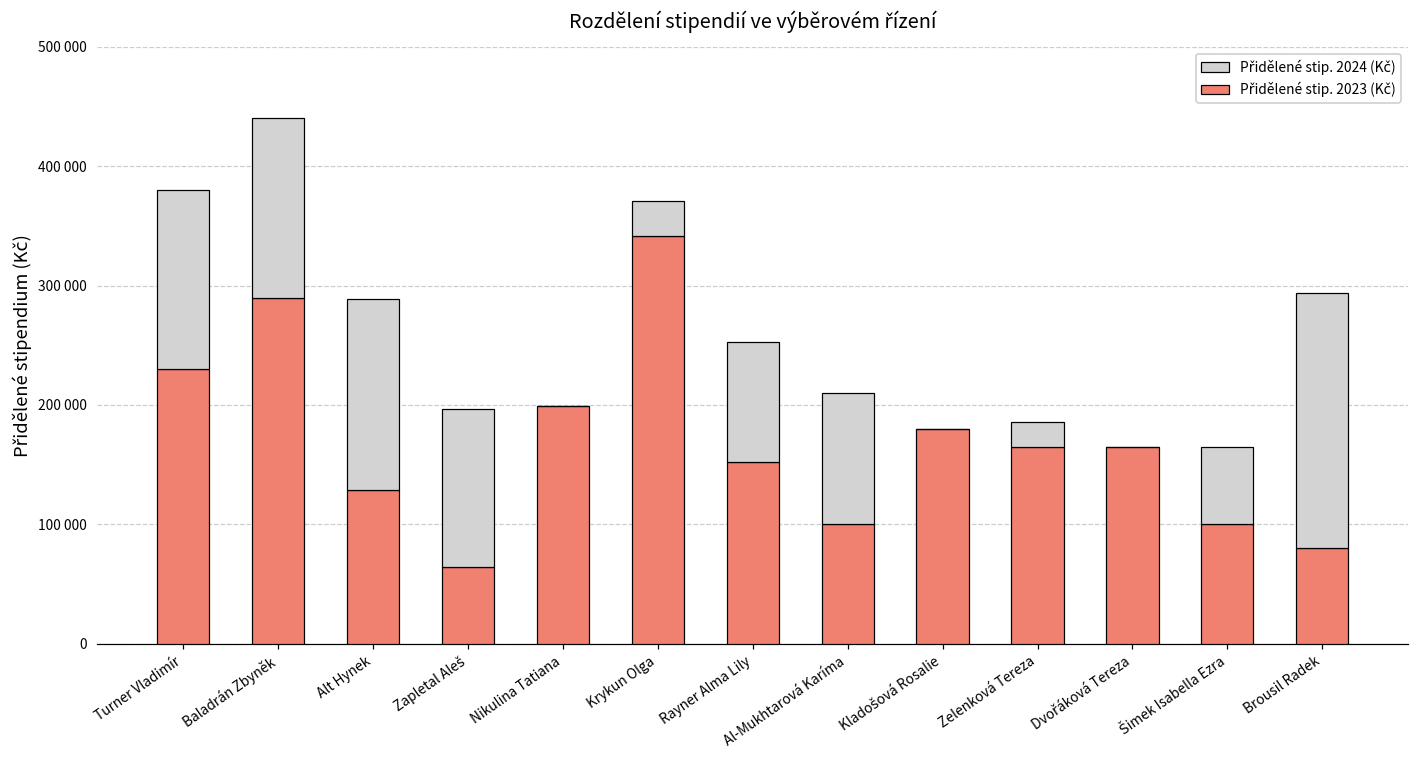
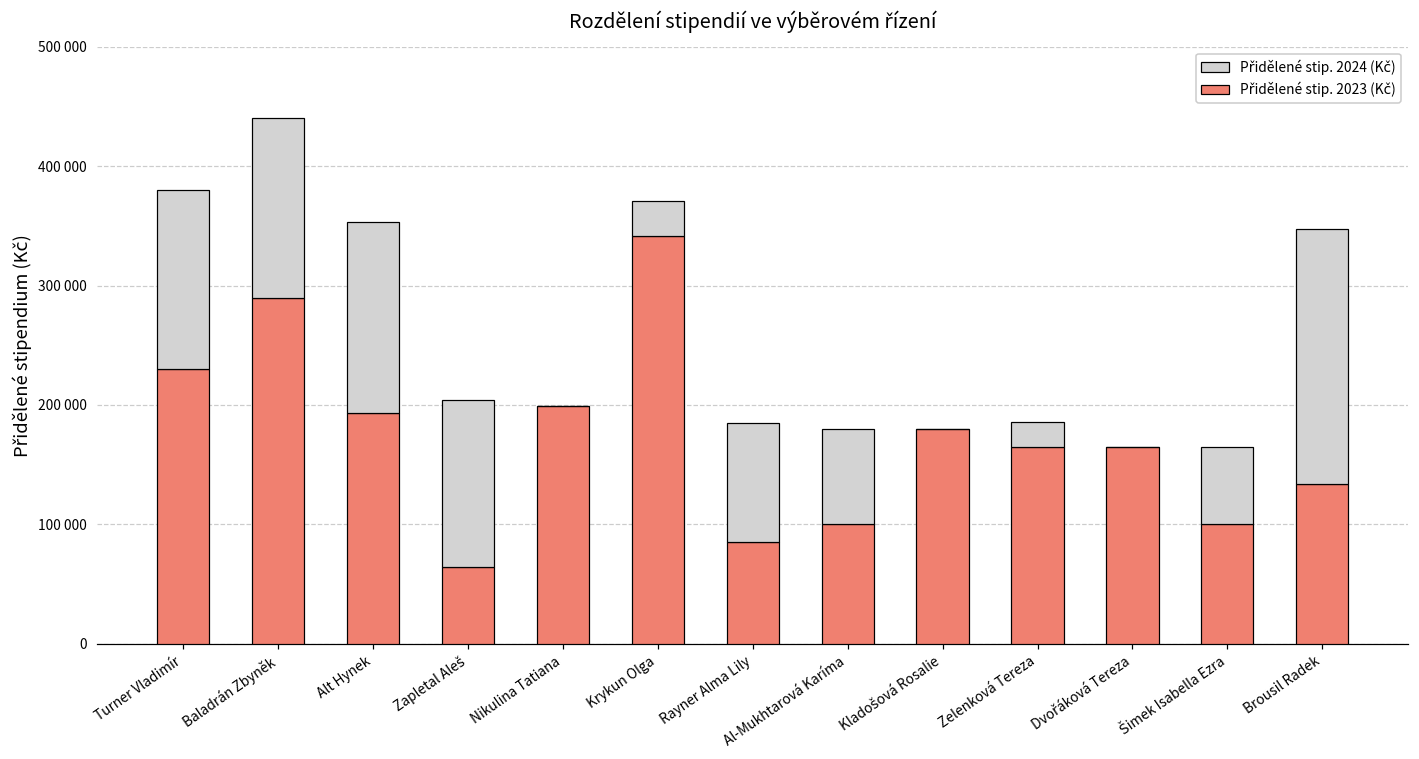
  {
    "Přidělené stip. 2023 (Kč)": {
      "Turner Vladimír": 230000,
      "Baladrán Zbyněk": 290000,
-     "Alt Hynek": 129000,
+     "Alt Hynek": 193000,
      "Zapletal Aleš": 64000,
      "Nikulina Tatiana": 199000,
      "Krykun Olga": 342000,
-     "Rayner Alma Lily": 153000,
+     "Rayner Alma Lily": 85000,
      "Al-Mukhtarová Karíma": 100000,
      "Kladošová Rosalie": 180000,
      "Zelenková Tereza": 165000,
      "Dvořáková Tereza": 165000,
      "Šimek Isabella Ezra": 100000,
-     "Brousil Radek": 80000
+     "Brousil Radek": 134000
    },
    "Přidělené stip. 2024 (Kč)": {
      "Turner Vladimír": 150000,
      "Baladrán Zbyněk": 150000,
      "Alt Hynek": 160000,
-     "Zapletal Aleš": 132000,
+     "Zapletal Aleš": 140000,
      "Nikulina Tatiana": 0,
      "Krykun Olga": 29000,
      "Rayner Alma Lily": 100000,
-     "Al-Mukhtarová Karíma": 110000,
+     "Al-Mukhtarová Karíma": 80000,
      "Kladošová Rosalie": 0,
      "Zelenková Tereza": 21000,
      "Dvořáková Tereza": 0,
      "Šimek Isabella Ezra": 65000,
      "Brousil Radek": 214000
    }
  }
